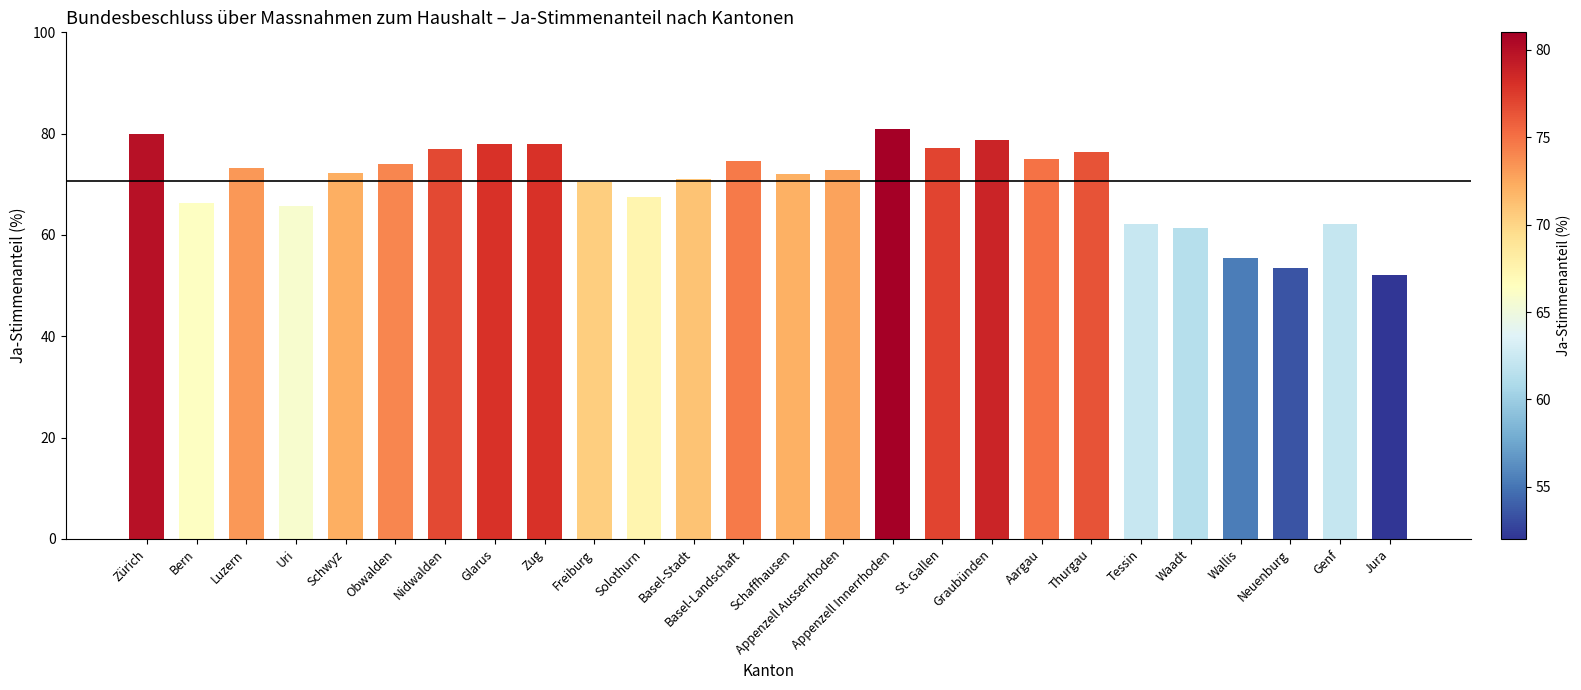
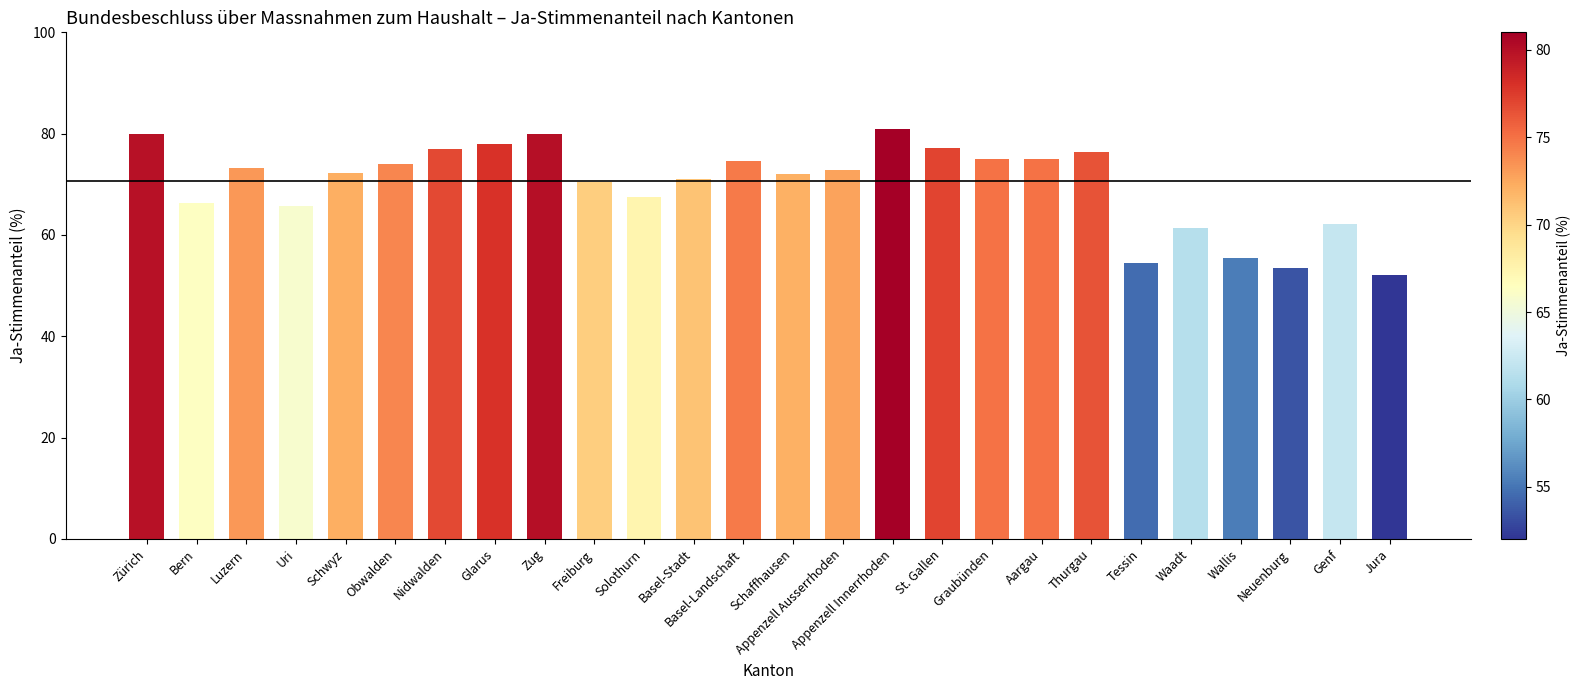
  {
    "Zürich": 80,
    "Bern": 66,
    "Luzern": 73,
    "Uri": 66,
    "Schwyz": 72,
    "Obwalden": 74,
    "Nidwalden": 77,
    "Glarus": 78,
-   "Zug": 78,
+   "Zug": 80,
    "Freiburg": 70,
    "Solothurn": 67,
    "Basel-Stadt": 71,
    "Basel-Landschaft": 75,
    "Schaffhausen": 72,
    "Appenzell Ausserrhoden": 73,
    "Appenzell Innerrhoden": 81,
    "St. Gallen": 77,
-   "Graubünden": 79,
+   "Graubünden": 75,
    "Aargau": 75,
    "Thurgau": 76,
-   "Tessin": 62,
+   "Tessin": 55,
    "Waadt": 61,
    "Wallis": 55,
    "Neuenburg": 53,
    "Genf": 62,
    "Jura": 52
  }
